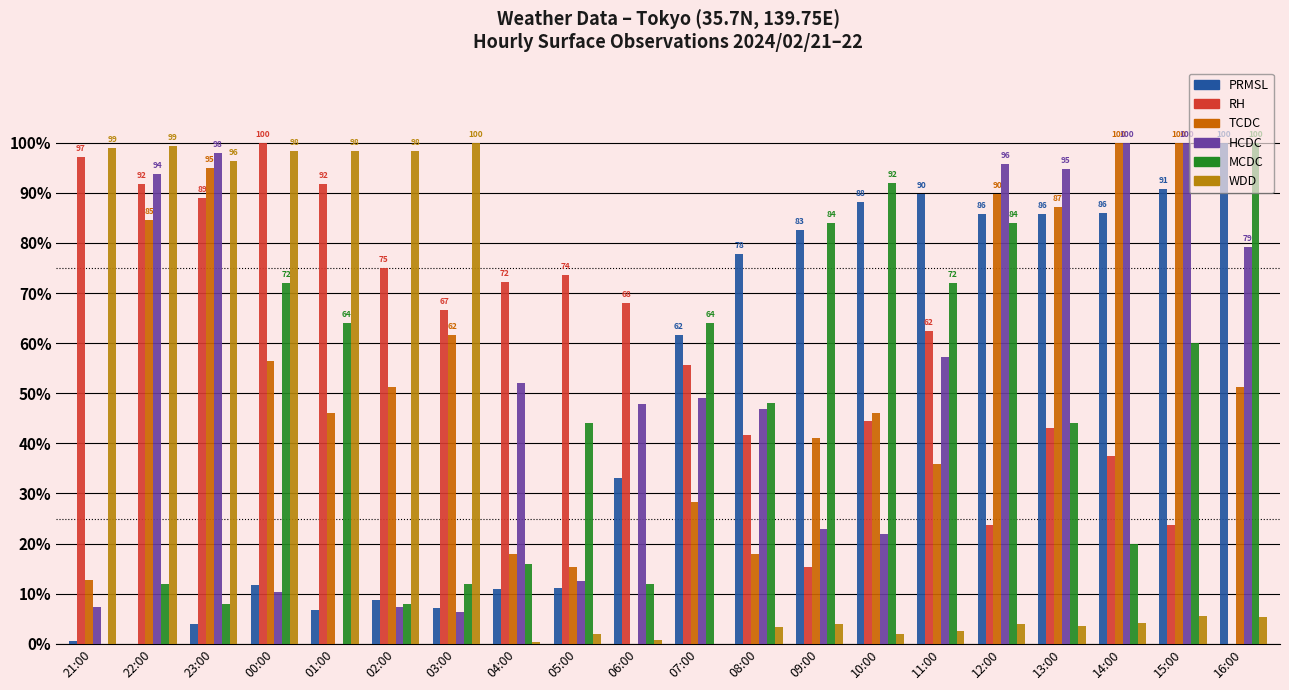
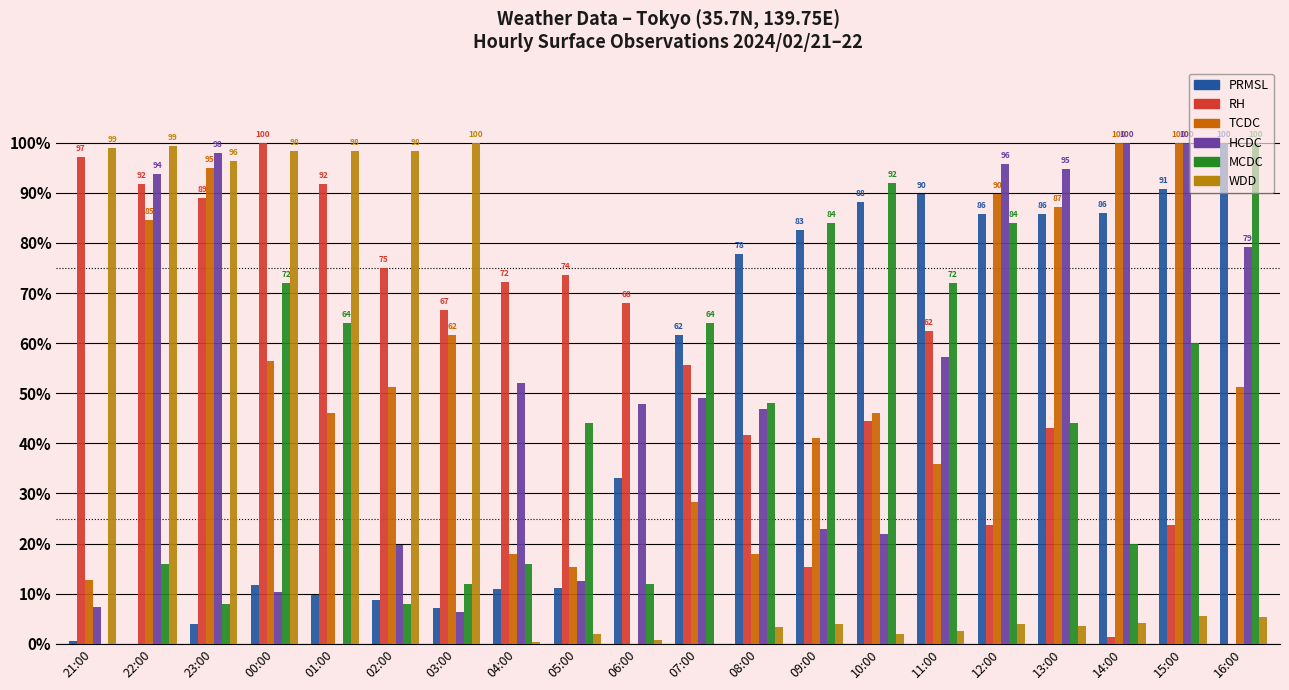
  {
    "PRMSL": {
      "21:00": "1%",
      "22:00": "0%",
      "23:00": "4%",
      "00:00": "12%",
-     "01:00": "7%",
+     "01:00": "10%",
      "02:00": "9%",
      "03:00": "7%",
      "04:00": "11%",
      "05:00": "11%",
      "06:00": "33%"
    },
    "RH": {
      "07:00": "56%",
      "08:00": "42%",
      "09:00": "15%",
      "10:00": "44%",
      "12:00": "24%",
      "13:00": "43%",
-     "14:00": "38%",
+     "14:00": "1%",
      "15:00": "24%",
      "16:00": "0%"
    },
    "HCDC": {
      "21:00": "7%",
      "00:00": "10%",
      "01:00": "0%",
-     "02:00": "7%",
+     "02:00": "20%",
      "03:00": "6%",
      "04:00": "52%",
      "05:00": "13%",
      "06:00": "48%",
      "07:00": "49%",
      "08:00": "47%",
      "09:00": "23%",
      "10:00": "22%",
      "11:00": "57%"
    },
    "MCDC": {
      "21:00": "0%",
-     "22:00": "12%",
+     "22:00": "16%",
      "23:00": "8%",
      "02:00": "8%",
      "03:00": "12%",
      "04:00": "16%",
      "05:00": "44%",
      "06:00": "12%",
      "08:00": "48%",
      "13:00": "44%",
      "14:00": "20%",
      "15:00": "60%"
    }
  }
